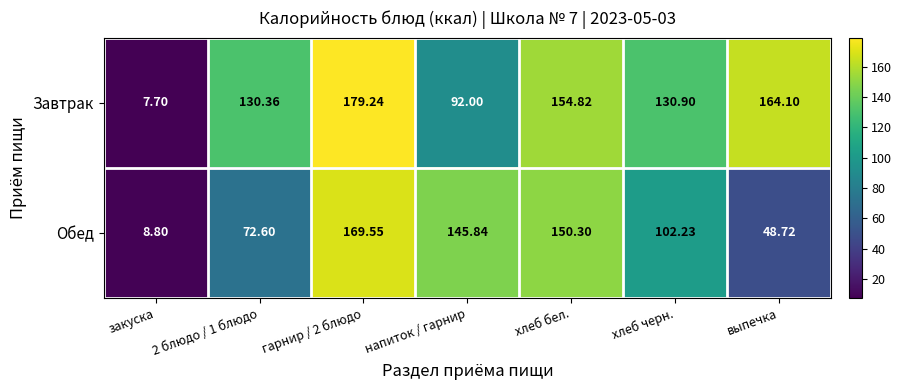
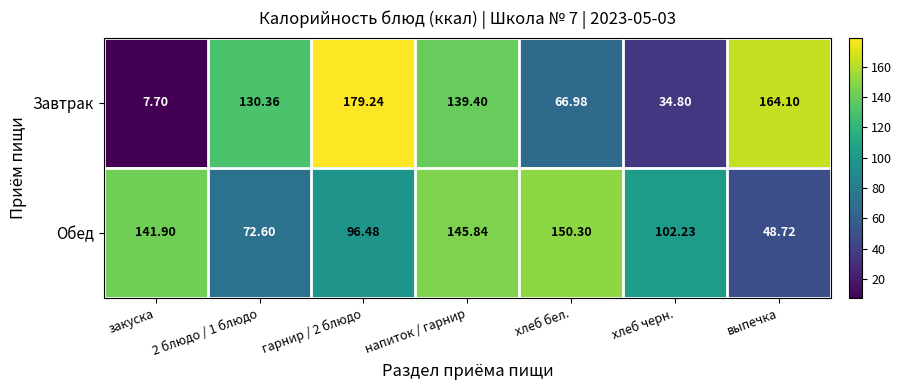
  {
    "Завтрак": {
      "закуска": 7.70,
      "2 блюдо / 1 блюдо": 130.36,
      "гарнир / 2 блюдо": 179.24,
-     "напиток / гарнир": 92.00,
-     "хлеб бел.": 154.82,
-     "хлеб черн.": 130.90,
+     "напиток / гарнир": 139.40,
+     "хлеб бел.": 66.98,
+     "хлеб черн.": 34.80,
      "выпечка": 164.10
    },
    "Обед": {
-     "закуска": 8.80,
+     "закуска": 141.90,
      "2 блюдо / 1 блюдо": 72.60,
-     "гарнир / 2 блюдо": 169.55,
+     "гарнир / 2 блюдо": 96.48,
      "напиток / гарнир": 145.84,
      "хлеб бел.": 150.30,
      "хлеб черн.": 102.23,
      "выпечка": 48.72
    }
  }
